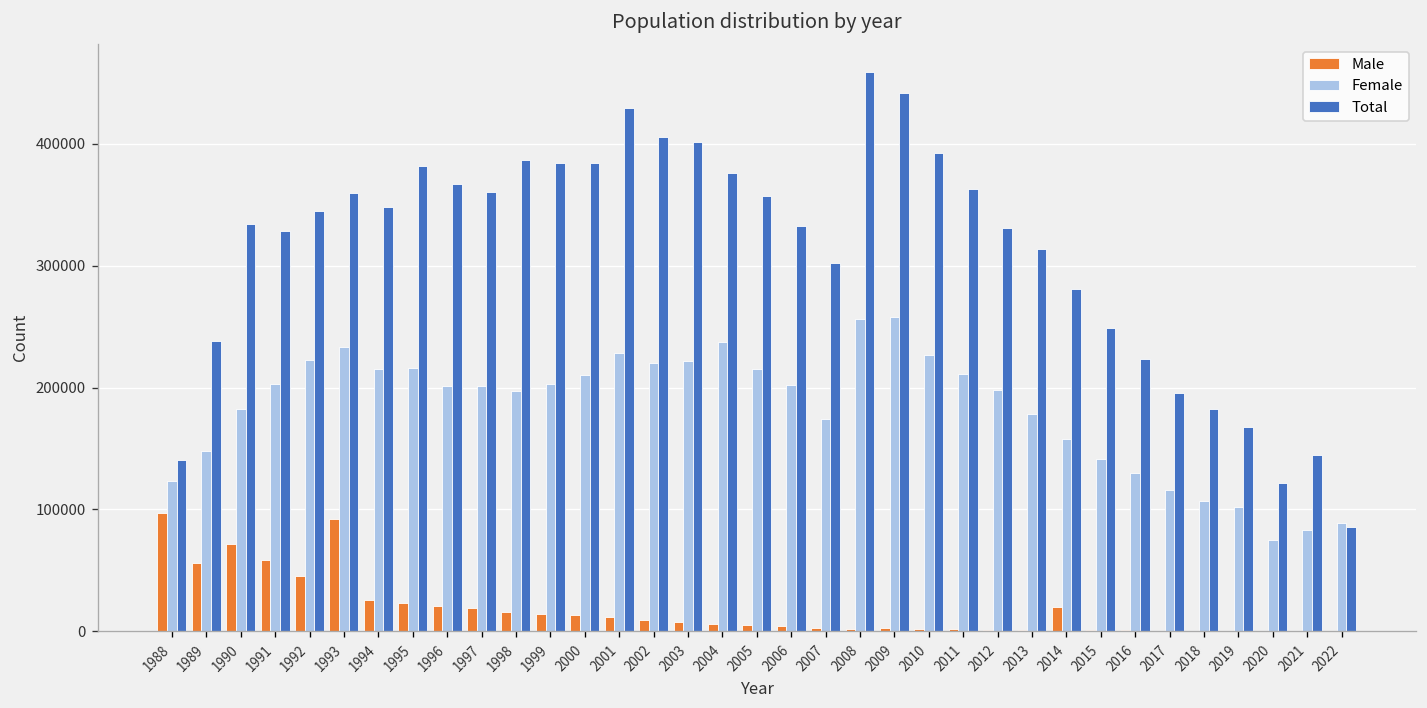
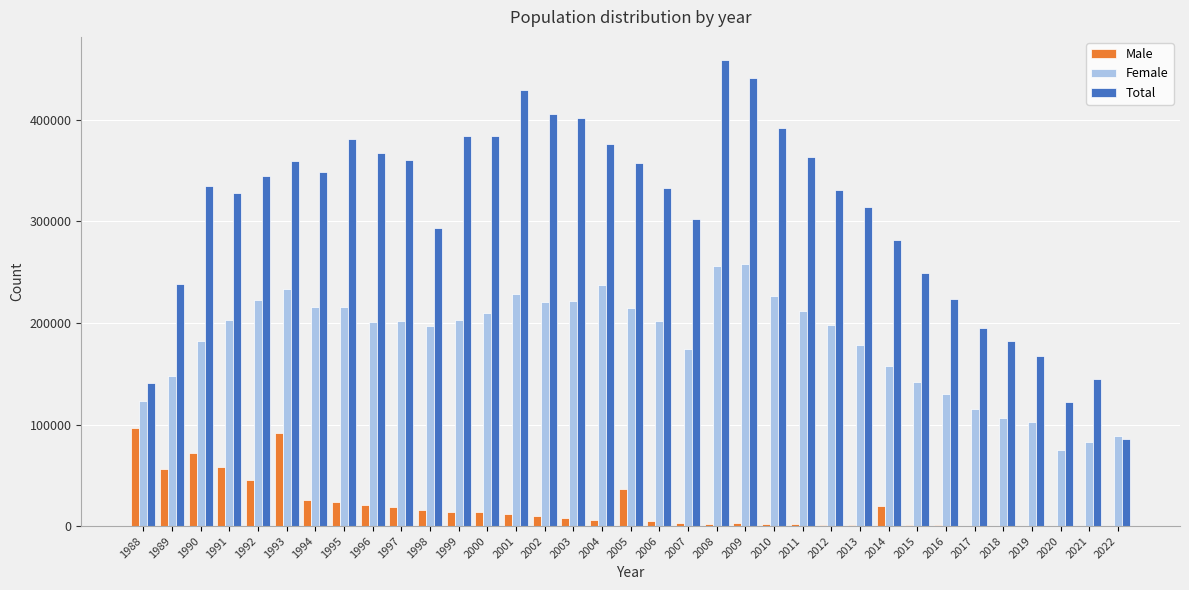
  {
    "Male": {
      "1988": 97000,
      "1989": 56000,
      "1990": 72000,
      "1991": 58000,
      "1992": 45000,
      "1993": 92000,
      "1994": 26000,
      "1995": 24000,
      "1996": 21000,
      "1997": 19000,
      "1998": 16000,
      "1999": 14000,
      "2000": 14000,
      "2001": 12000,
      "2002": 9000,
      "2003": 8000,
      "2004": 6000,
-     "2005": 5000,
+     "2005": 36000,
      "2006": 5000,
      "2007": 3000,
      "2009": 3000,
      "2014": 20000
    },
    "Female": {
      "1988": 124000,
      "1989": 148000,
      "1990": 182000,
      "1991": 203000,
      "1992": 223000,
      "1993": 233000,
      "1994": 215000,
      "1995": 216000,
      "1996": 201000,
      "1997": 202000,
      "1998": 197000,
      "1999": 203000,
      "2000": 210000,
      "2001": 228000,
      "2002": 220000,
      "2003": 222000,
      "2004": 237000,
      "2005": 215000,
      "2006": 202000,
      "2007": 174000,
      "2008": 256000,
      "2009": 258000,
      "2010": 227000,
      "2011": 211000,
      "2012": 198000,
      "2013": 178000,
      "2014": 158000,
      "2015": 142000,
      "2016": 130000,
      "2017": 116000,
      "2018": 107000,
      "2019": 102000,
      "2020": 75000,
      "2021": 83000,
      "2022": 89000
    },
    "Total": {
      "1988": 141000,
      "1989": 238000,
      "1990": 334000,
      "1991": 328000,
      "1992": 345000,
      "1993": 359000,
      "1994": 348000,
      "1995": 382000,
      "1996": 367000,
      "1997": 360000,
-     "1998": 387000,
+     "1998": 293000,
      "1999": 384000,
      "2000": 384000,
      "2001": 429000,
      "2002": 406000,
      "2003": 402000,
      "2004": 376000,
      "2005": 357000,
      "2006": 333000,
      "2007": 302000,
      "2008": 459000,
      "2009": 442000,
      "2010": 392000,
      "2011": 363000,
      "2012": 331000,
      "2013": 314000,
      "2014": 281000,
      "2015": 249000,
      "2016": 223000,
      "2017": 195000,
      "2018": 182000,
      "2019": 168000,
      "2020": 122000,
      "2021": 144000,
      "2022": 85000
    }
  }
